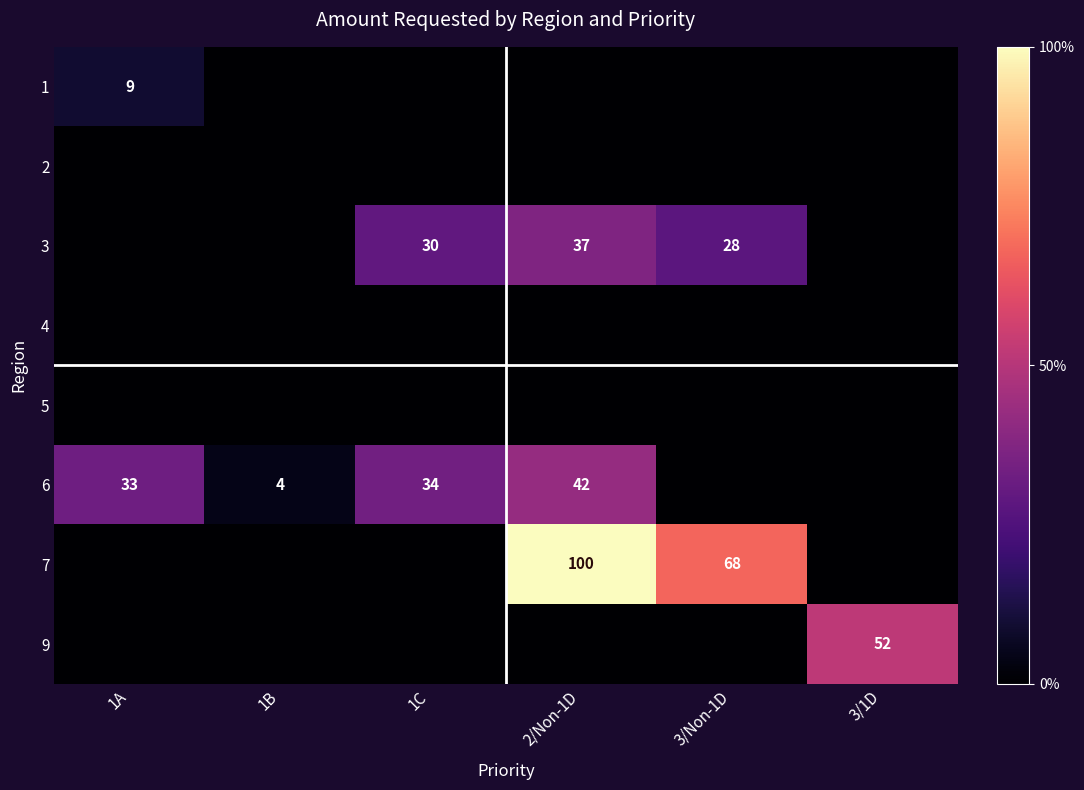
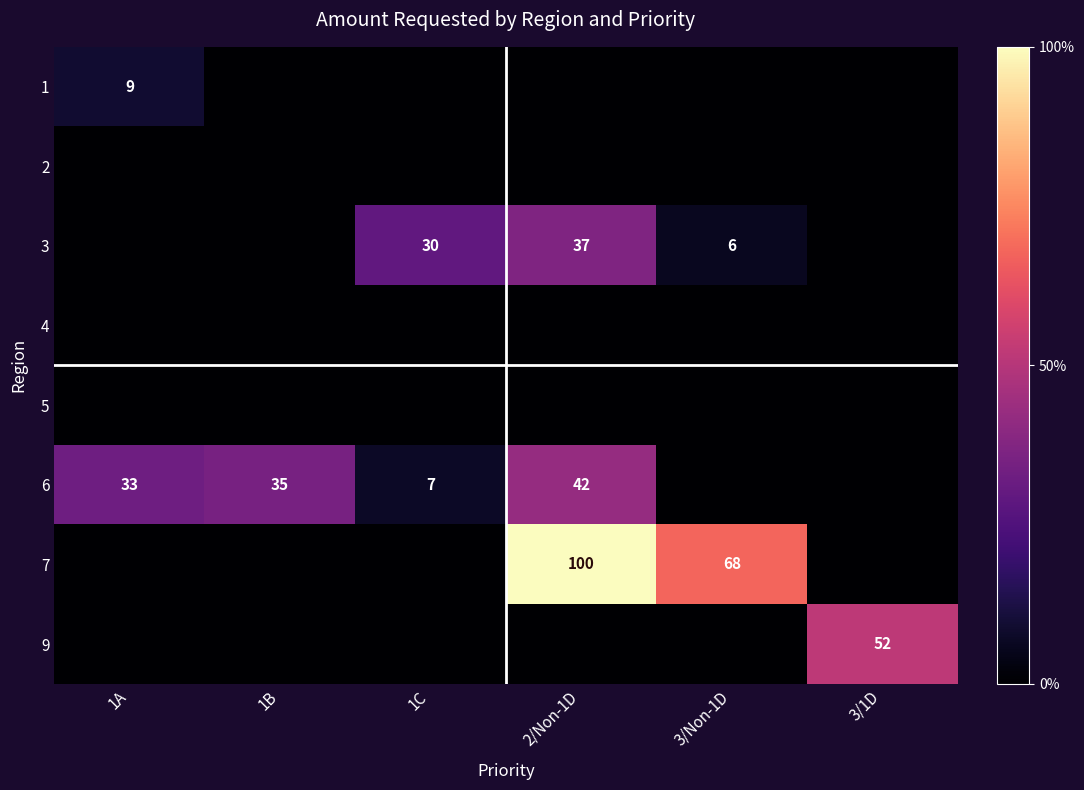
  {
    "1": {
      "1A": 9
    },
    "3": {
      "1C": 30,
      "2/Non-1D": 37,
-     "3/Non-1D": 28
+     "3/Non-1D": 6
    },
    "6": {
      "1A": 33,
-     "1B": 4,
-     "1C": 34,
+     "1B": 35,
+     "1C": 7,
      "2/Non-1D": 42
    },
    "7": {
      "2/Non-1D": 100,
      "3/Non-1D": 68
    },
    "9": {
      "3/1D": 52
    }
  }
